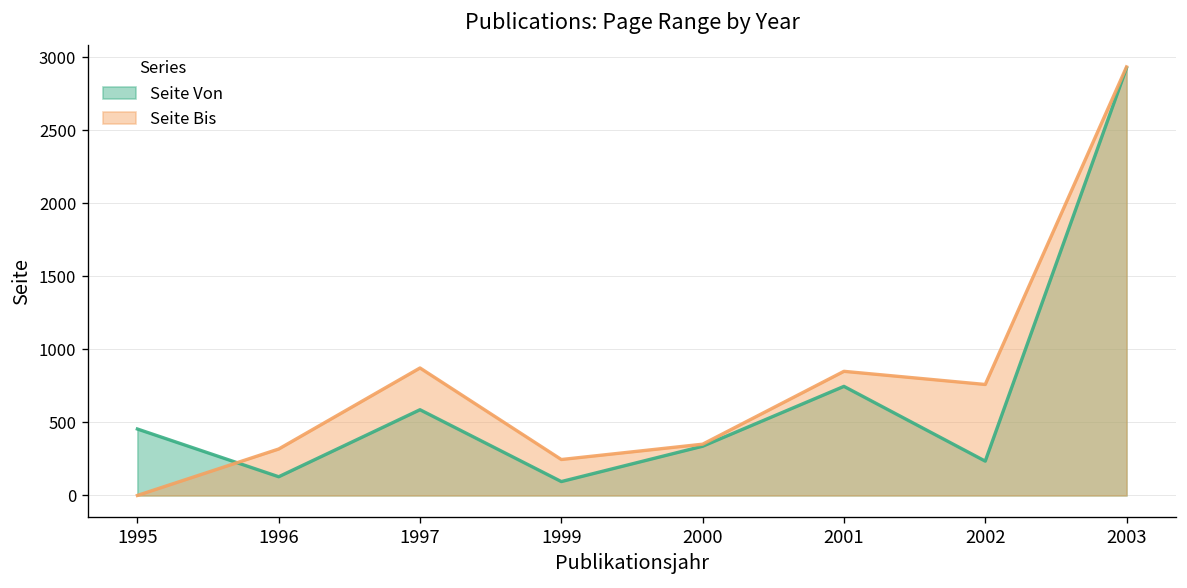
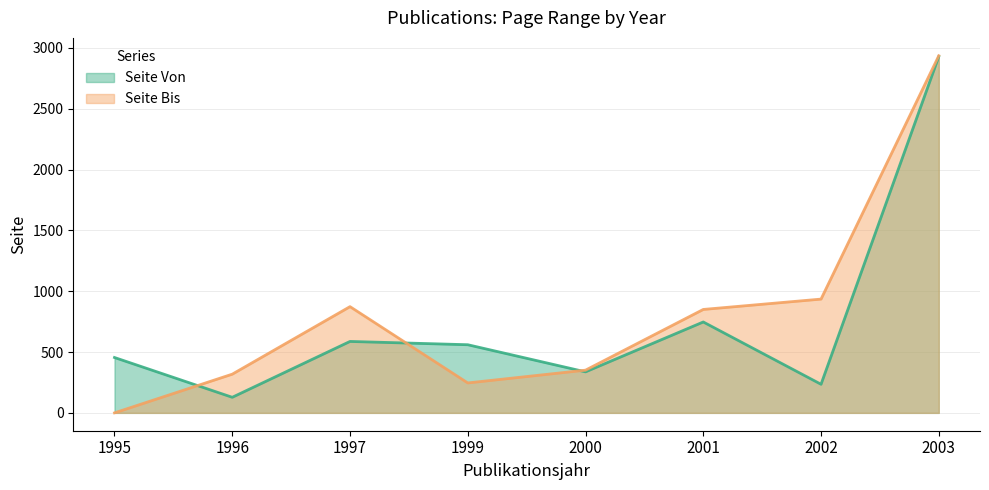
  {
    "Seite Von": {
      "1995": 460,
      "1996": 130,
      "1997": 590,
-     "1999": 100,
+     "1999": 560,
      "2001": 750,
      "2002": 240
    },
    "Seite Bis": {
      "1995": 0,
      "1996": 320,
      "1997": 870,
      "1999": 250,
      "2001": 850,
-     "2002": 760
+     "2002": 940
    }
  }
